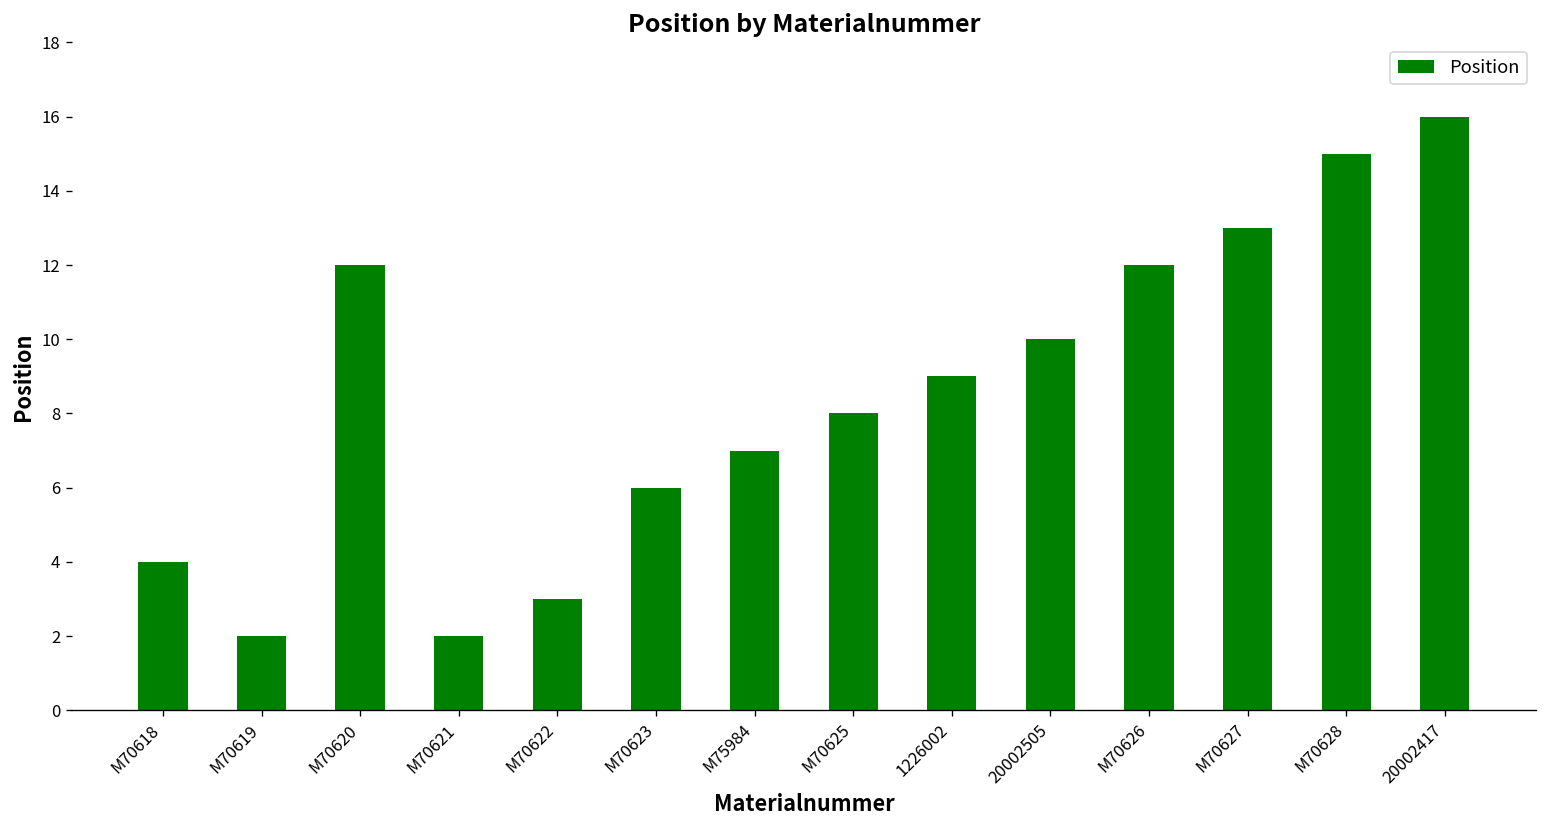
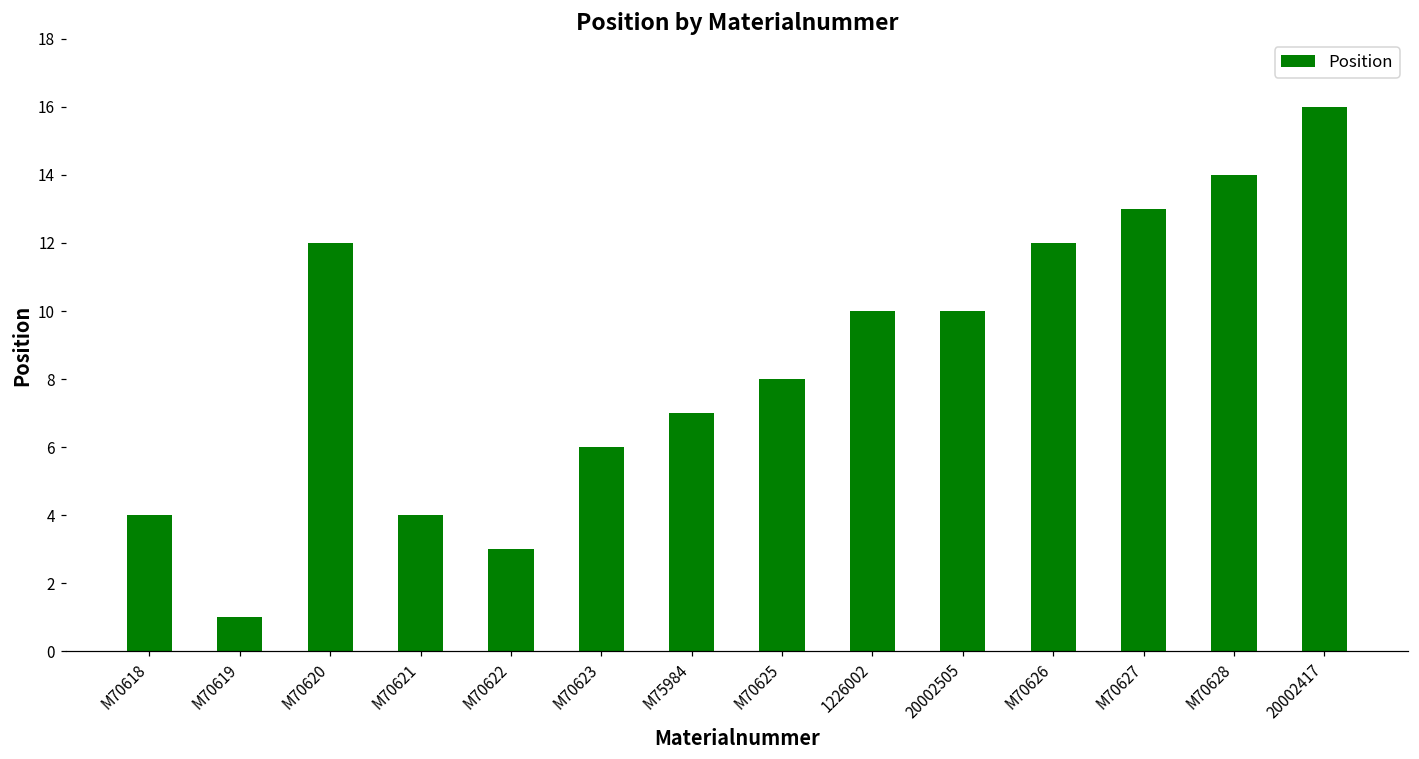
  {
    "M70618": 4,
-   "M70619": 2,
+   "M70619": 1,
    "M70620": 12,
-   "M70621": 2,
+   "M70621": 4,
    "M70622": 3,
    "M70623": 6,
    "M75984": 7,
    "M70625": 8,
-   "1226002": 9,
+   "1226002": 10,
    "20002505": 10,
    "M70626": 12,
    "M70627": 13,
-   "M70628": 15,
+   "M70628": 14,
    "20002417": 16
  }
